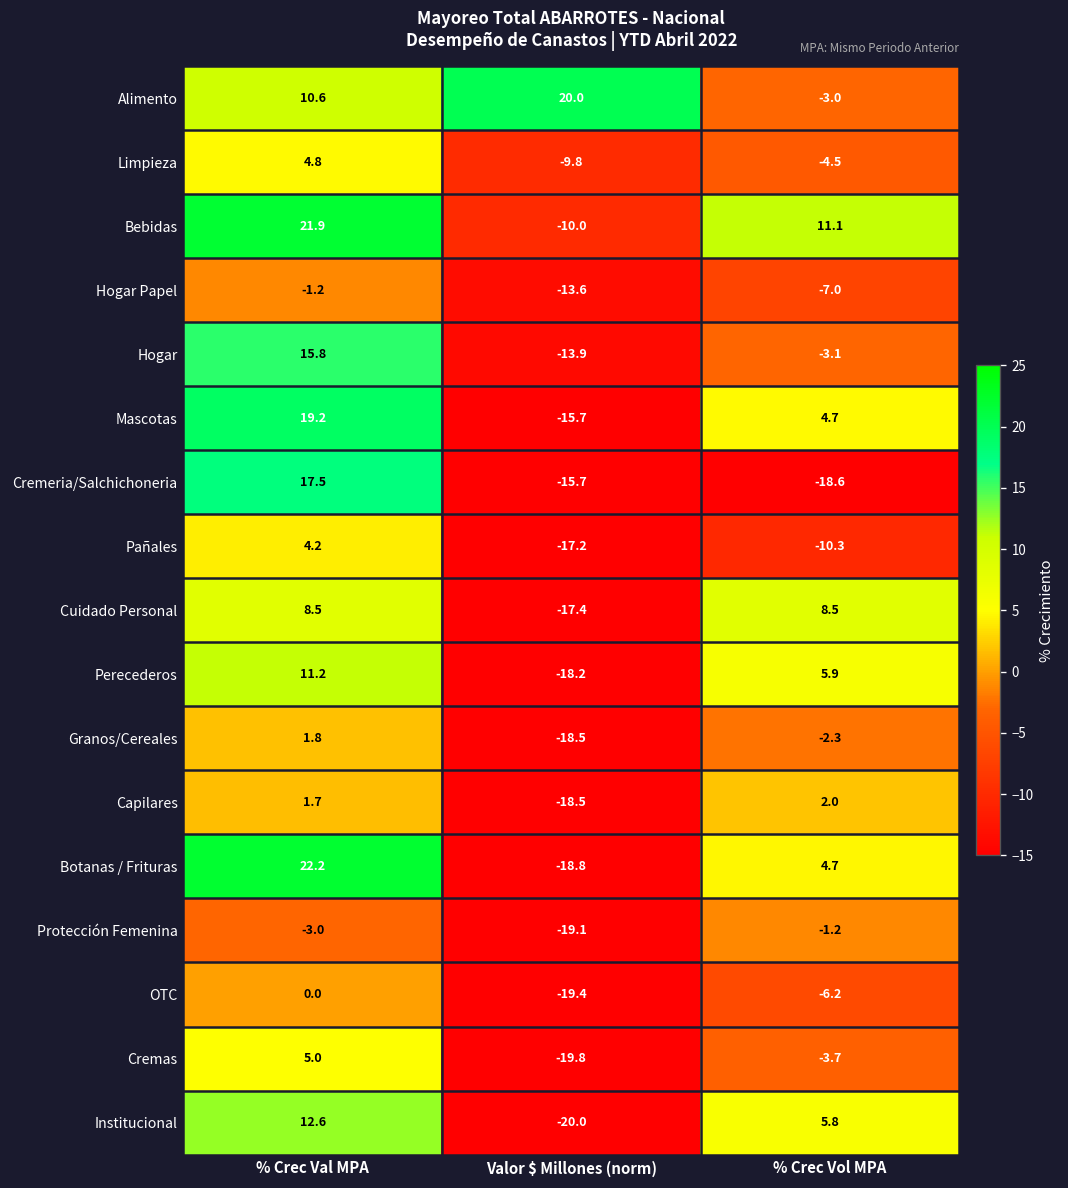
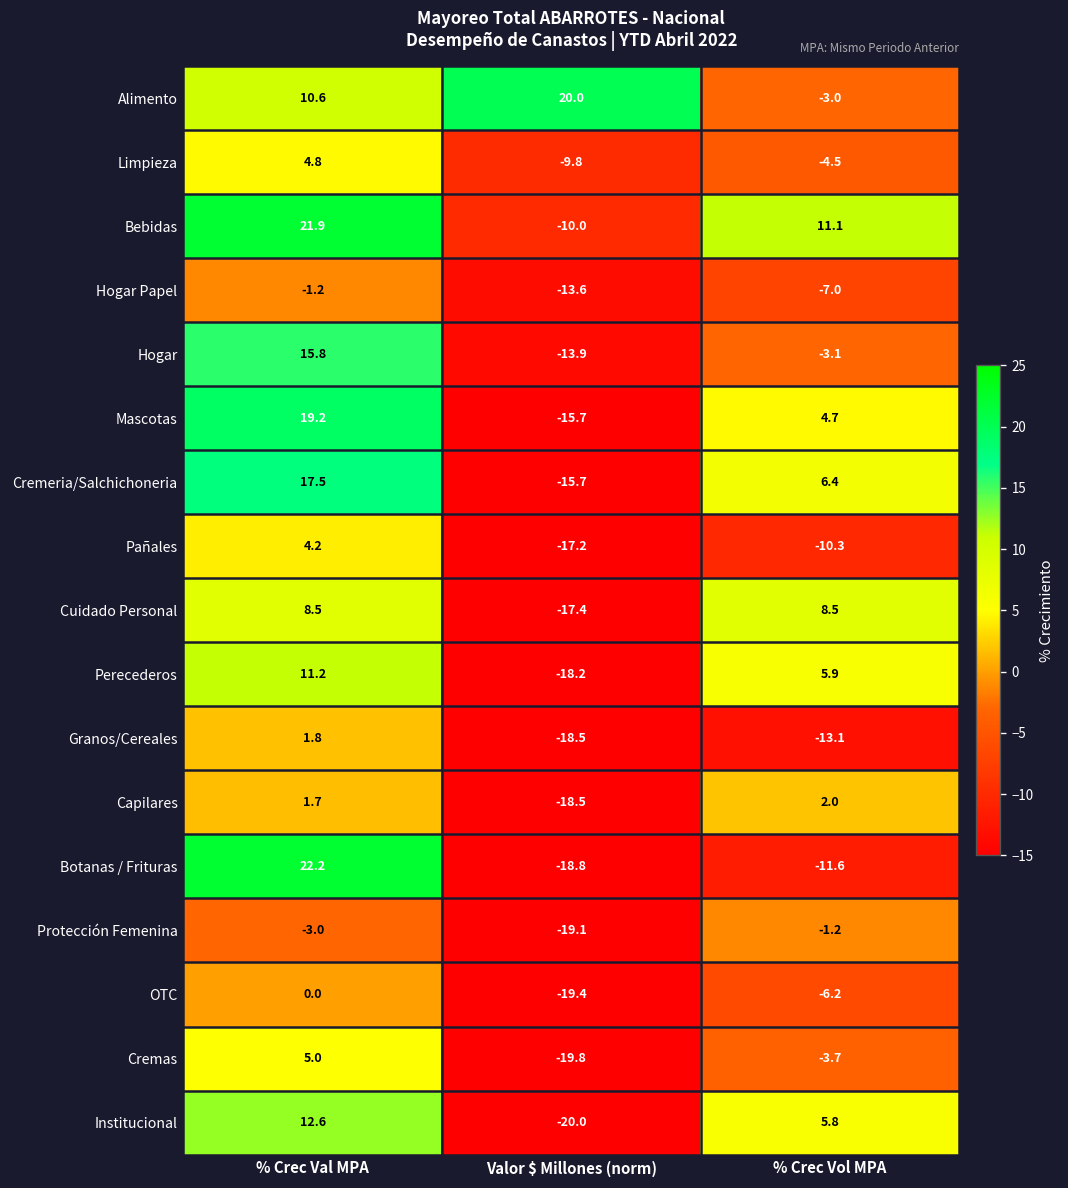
  {
    "Alimento": {
      "% Crec Val MPA": 10.6,
      "Valor $ Millones (norm)": 20.0,
      "% Crec Vol MPA": -3.0
    },
    "Limpieza": {
      "% Crec Val MPA": 4.8,
      "Valor $ Millones (norm)": -9.8,
      "% Crec Vol MPA": -4.5
    },
    "Bebidas": {
      "% Crec Val MPA": 21.9,
      "Valor $ Millones (norm)": -10.0,
      "% Crec Vol MPA": 11.1
    },
    "Hogar Papel": {
      "% Crec Val MPA": -1.2,
      "Valor $ Millones (norm)": -13.6,
      "% Crec Vol MPA": -7.0
    },
    "Hogar": {
      "% Crec Val MPA": 15.8,
      "Valor $ Millones (norm)": -13.9,
      "% Crec Vol MPA": -3.1
    },
    "Mascotas": {
      "% Crec Val MPA": 19.2,
      "Valor $ Millones (norm)": -15.7,
      "% Crec Vol MPA": 4.7
    },
    "Cremeria/Salchichoneria": {
      "% Crec Val MPA": 17.5,
      "Valor $ Millones (norm)": -15.7,
-     "% Crec Vol MPA": -18.6
+     "% Crec Vol MPA": 6.4
    },
    "Pañales": {
      "% Crec Val MPA": 4.2,
      "Valor $ Millones (norm)": -17.2,
      "% Crec Vol MPA": -10.3
    },
    "Cuidado Personal": {
      "% Crec Val MPA": 8.5,
      "Valor $ Millones (norm)": -17.4,
      "% Crec Vol MPA": 8.5
    },
    "Perecederos": {
      "% Crec Val MPA": 11.2,
      "Valor $ Millones (norm)": -18.2,
      "% Crec Vol MPA": 5.9
    },
    "Granos/Cereales": {
      "% Crec Val MPA": 1.8,
      "Valor $ Millones (norm)": -18.5,
-     "% Crec Vol MPA": -2.3
+     "% Crec Vol MPA": -13.1
    },
    "Capilares": {
      "% Crec Val MPA": 1.7,
      "Valor $ Millones (norm)": -18.5,
      "% Crec Vol MPA": 2.0
    },
    "Botanas / Frituras": {
      "% Crec Val MPA": 22.2,
      "Valor $ Millones (norm)": -18.8,
-     "% Crec Vol MPA": 4.7
+     "% Crec Vol MPA": -11.6
    },
    "Protección Femenina": {
      "% Crec Val MPA": -3.0,
      "Valor $ Millones (norm)": -19.1,
      "% Crec Vol MPA": -1.2
    },
    "OTC": {
      "% Crec Val MPA": 0.0,
      "Valor $ Millones (norm)": -19.4,
      "% Crec Vol MPA": -6.2
    },
    "Cremas": {
      "% Crec Val MPA": 5.0,
      "Valor $ Millones (norm)": -19.8,
      "% Crec Vol MPA": -3.7
    },
    "Institucional": {
      "% Crec Val MPA": 12.6,
      "Valor $ Millones (norm)": -20.0,
      "% Crec Vol MPA": 5.8
    }
  }
